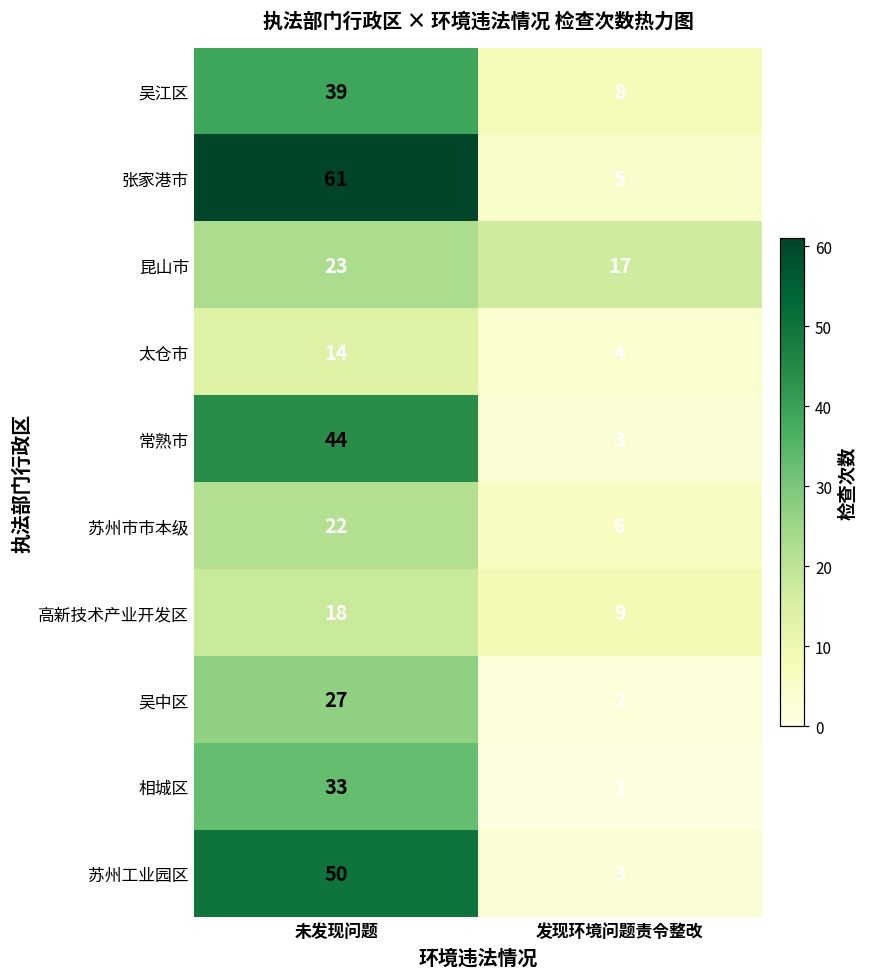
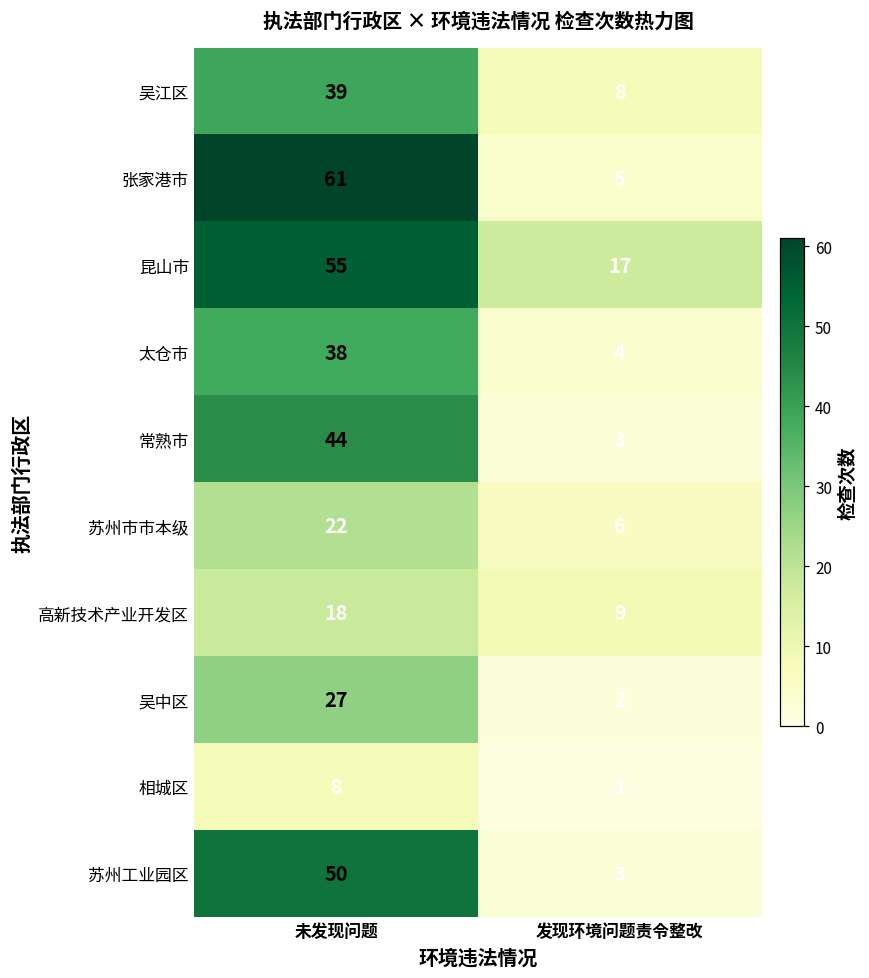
  {
    "吴江区": {
      "未发现问题": 39,
      "发现环境问题责令整改": 8
    },
    "张家港市": {
      "未发现问题": 61,
      "发现环境问题责令整改": 5
    },
    "昆山市": {
-     "未发现问题": 23,
+     "未发现问题": 55,
      "发现环境问题责令整改": 17
    },
    "太仓市": {
-     "未发现问题": 14,
+     "未发现问题": 38,
      "发现环境问题责令整改": 4
    },
    "常熟市": {
      "未发现问题": 44
    },
    "苏州市市本级": {
      "未发现问题": 22,
      "发现环境问题责令整改": 6
    },
    "高新技术产业开发区": {
      "未发现问题": 18,
      "发现环境问题责令整改": 9
    },
    "吴中区": {
      "未发现问题": 27
    },
    "相城区": {
-     "未发现问题": 33
+     "未发现问题": 8
    },
    "苏州工业园区": {
      "未发现问题": 50
    }
  }
